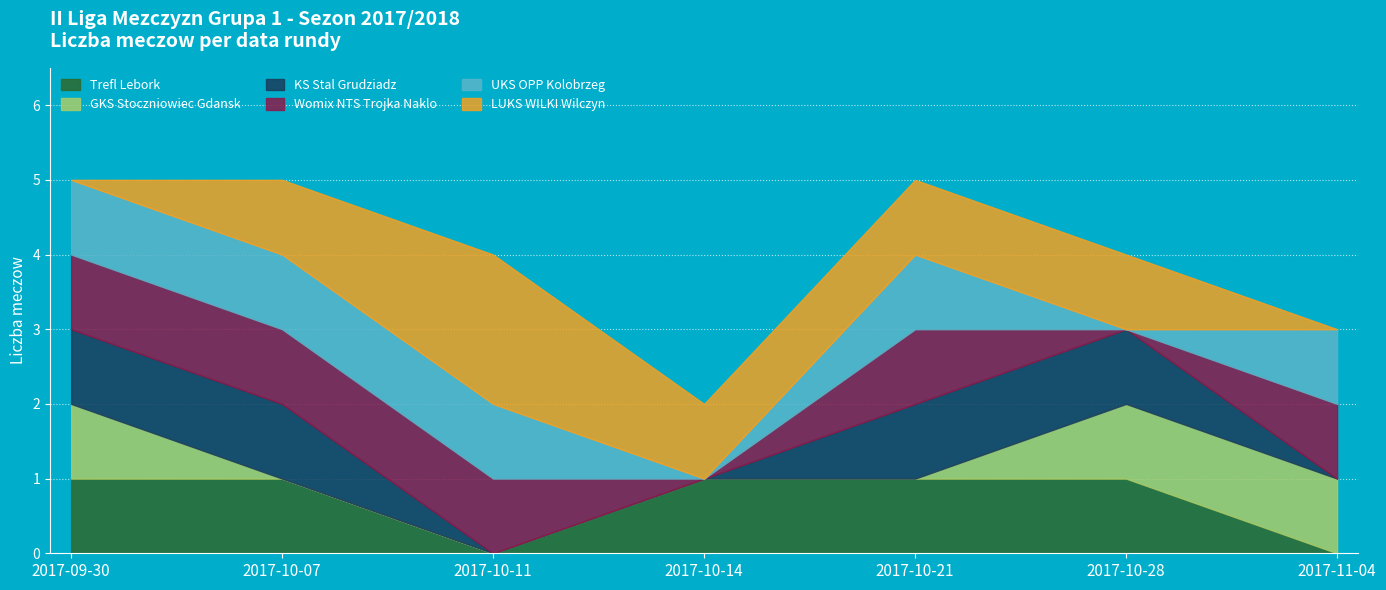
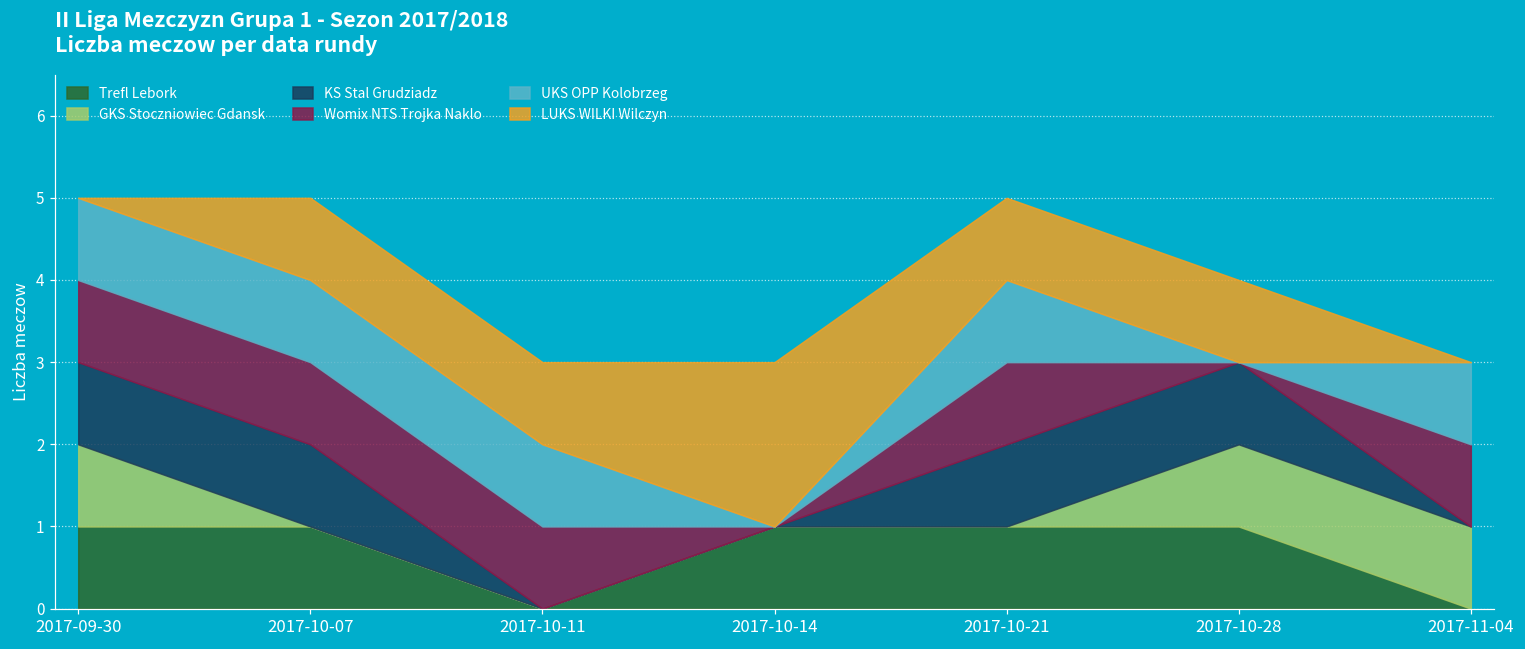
  {
    "Trefl Lebork": {
      "2017-09-30": 1,
      "2017-10-28": 1,
      "2017-11-04": 0
    },
    "KS Stal Grudziadz": {
      "2017-09-30": 1,
      "2017-10-07": 1,
      "2017-10-21": 1
    },
    "Womix NTS Trojka Naklo": {
      "2017-09-30": 1,
      "2017-10-07": 1,
      "2017-10-11": 1,
      "2017-10-21": 1,
      "2017-11-04": 1
    },
    "UKS OPP Kolobrzeg": {
      "2017-10-07": 1,
      "2017-10-11": 1,
      "2017-10-21": 1
    },
    "LUKS WILKI Wilczyn": {
      "2017-10-07": 1,
-     "2017-10-11": 2,
-     "2017-10-14": 1,
+     "2017-10-11": 1,
+     "2017-10-14": 2,
      "2017-10-21": 1,
      "2017-10-28": 1
    }
  }
